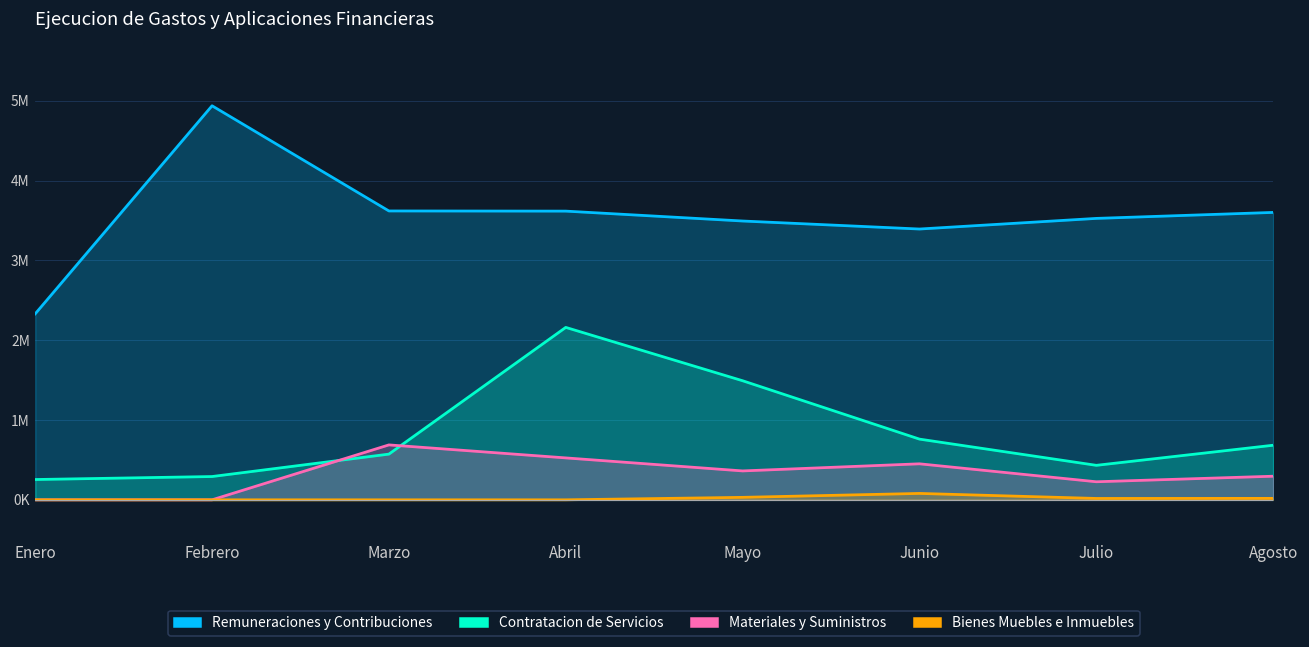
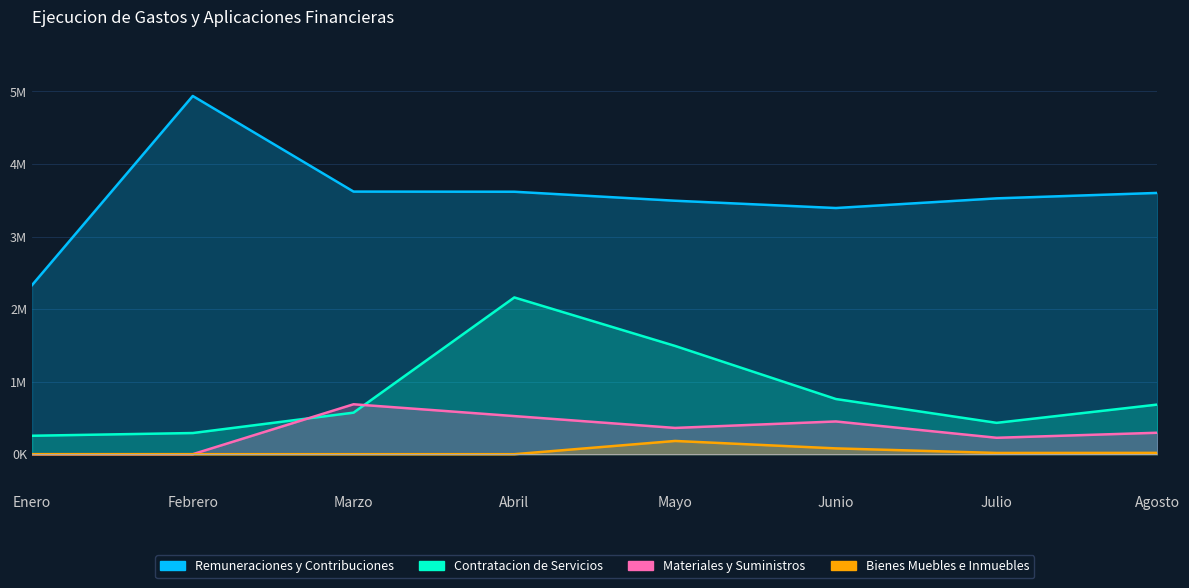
  {
    "Materiales y Suministros": {
      "Marzo": 700000,
      "Abril": 500000,
      "Mayo": 400000,
      "Junio": 500000,
      "Julio": 200000,
      "Agosto": 300000
    },
    "Bienes Muebles e Inmuebles": {
      "Marzo": 0,
      "Abril": 0,
-     "Mayo": 0,
+     "Mayo": 200000,
      "Junio": 100000,
      "Julio": 0,
      "Agosto": 0
    }
  }
